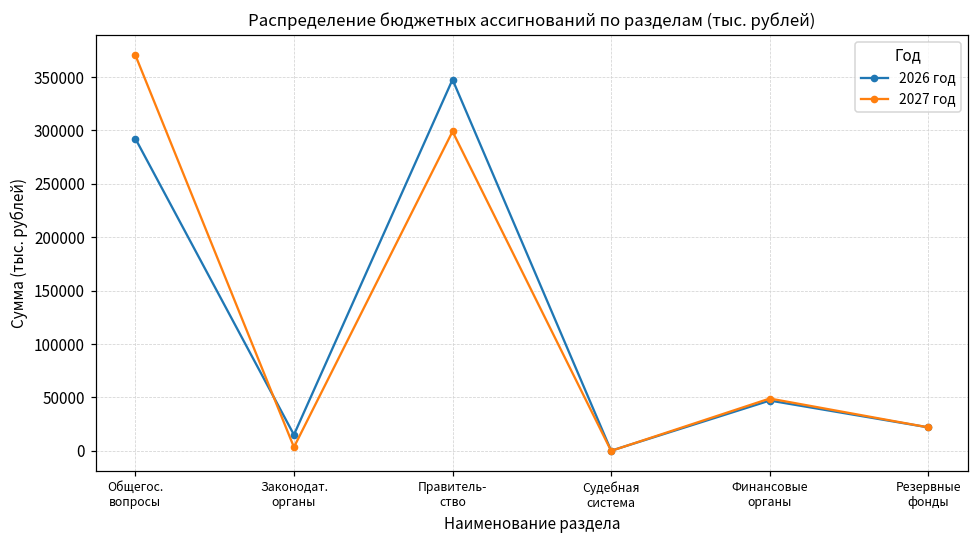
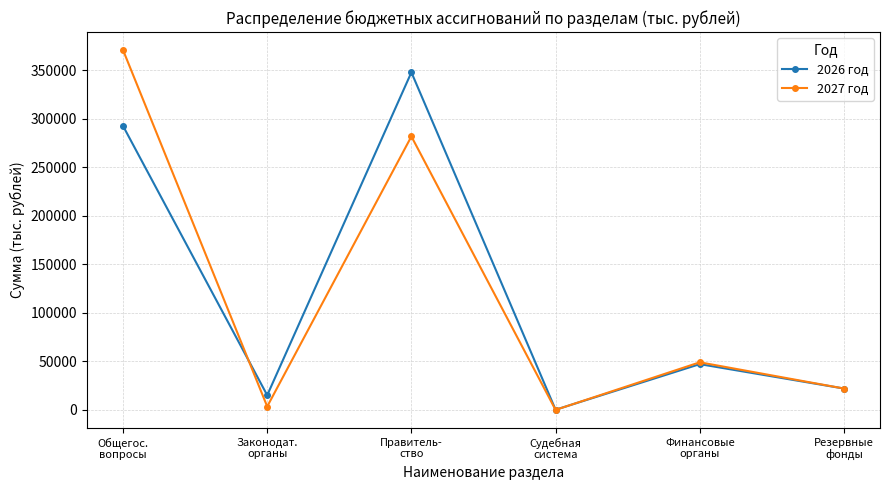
  {
    "2026 год": {
      "Общегос. вопросы": 290000,
      "Законодат. органы": 20000,
      "Правитель- ство": 350000
    },
    "2027 год": {
      "Общегос. вопросы": 370000,
      "Законодат. органы": 0,
-     "Правитель- ство": 300000
+     "Правитель- ство": 280000
    }
  }
